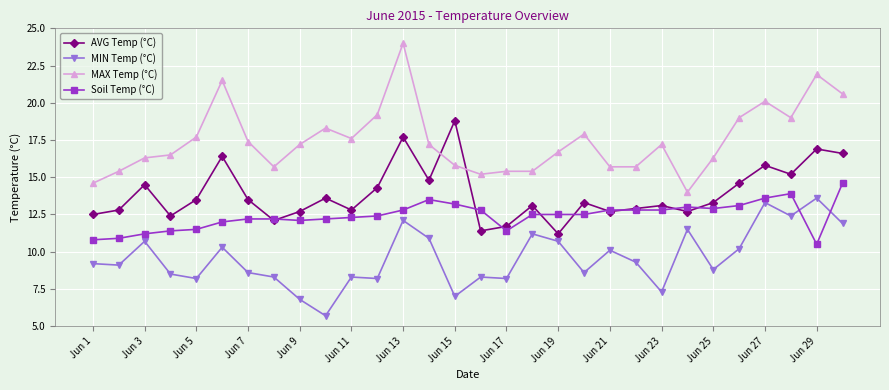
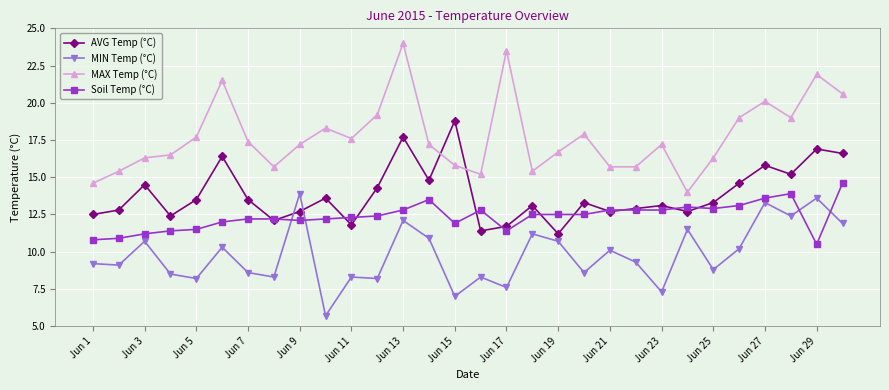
  {
    "AVG Temp (°C)": {
      "Jun 1": 12.5,
      "Jun 3": 14.5,
      "Jun 5": 13.5,
      "Jun 7": 13.5,
      "Jun 9": 12.7,
-     "Jun 11": 12.8,
+     "Jun 11": 11.8,
      "Jun 13": 17.7,
      "Jun 15": 18.8,
      "Jun 17": 11.7,
      "Jun 19": 11.2,
      "Jun 23": 13.1,
      "Jun 25": 13.3,
      "Jun 27": 15.8,
      "Jun 29": 16.9
    },
    "MIN Temp (°C)": {
      "Jun 1": 9.2,
      "Jun 3": 10.7,
      "Jun 5": 8.2,
      "Jun 7": 8.6,
-     "Jun 9": 6.8,
+     "Jun 9": 13.9,
      "Jun 11": 8.3,
      "Jun 13": 12.1,
      "Jun 15": 7.0,
-     "Jun 17": 8.2,
+     "Jun 17": 7.6,
      "Jun 19": 10.7,
      "Jun 21": 10.1,
      "Jun 23": 7.3,
      "Jun 25": 8.8,
      "Jun 27": 13.3,
      "Jun 29": 13.6
    },
    "MAX Temp (°C)": {
      "Jun 1": 14.6,
      "Jun 3": 16.3,
      "Jun 5": 17.7,
      "Jun 7": 17.4,
      "Jun 9": 17.2,
      "Jun 11": 17.6,
      "Jun 13": 24.0,
      "Jun 15": 15.8,
-     "Jun 17": 15.4,
+     "Jun 17": 23.5,
      "Jun 19": 16.7,
      "Jun 21": 15.7,
      "Jun 23": 17.2,
      "Jun 25": 16.3,
      "Jun 27": 20.1,
      "Jun 29": 21.9
    },
    "Soil Temp (°C)": {
      "Jun 1": 10.8,
      "Jun 3": 11.2,
      "Jun 5": 11.5,
      "Jun 7": 12.2,
      "Jun 9": 12.1,
      "Jun 11": 12.3,
      "Jun 13": 12.8,
-     "Jun 15": 13.2,
+     "Jun 15": 11.9,
      "Jun 17": 11.4,
      "Jun 19": 12.5,
      "Jun 23": 12.8,
      "Jun 25": 12.9,
      "Jun 27": 13.6,
      "Jun 29": 10.5
    }
  }
